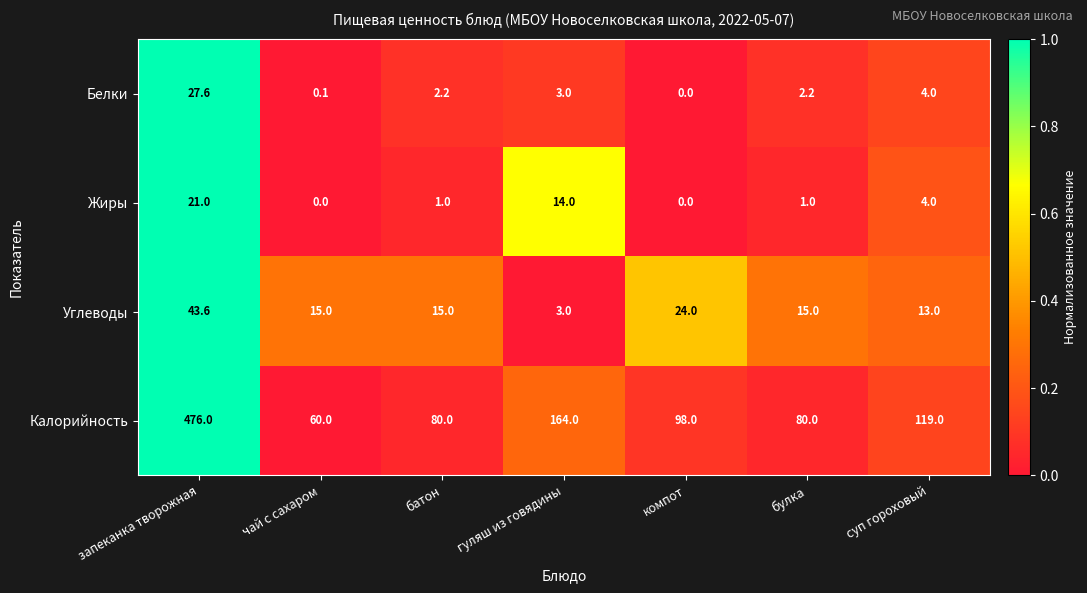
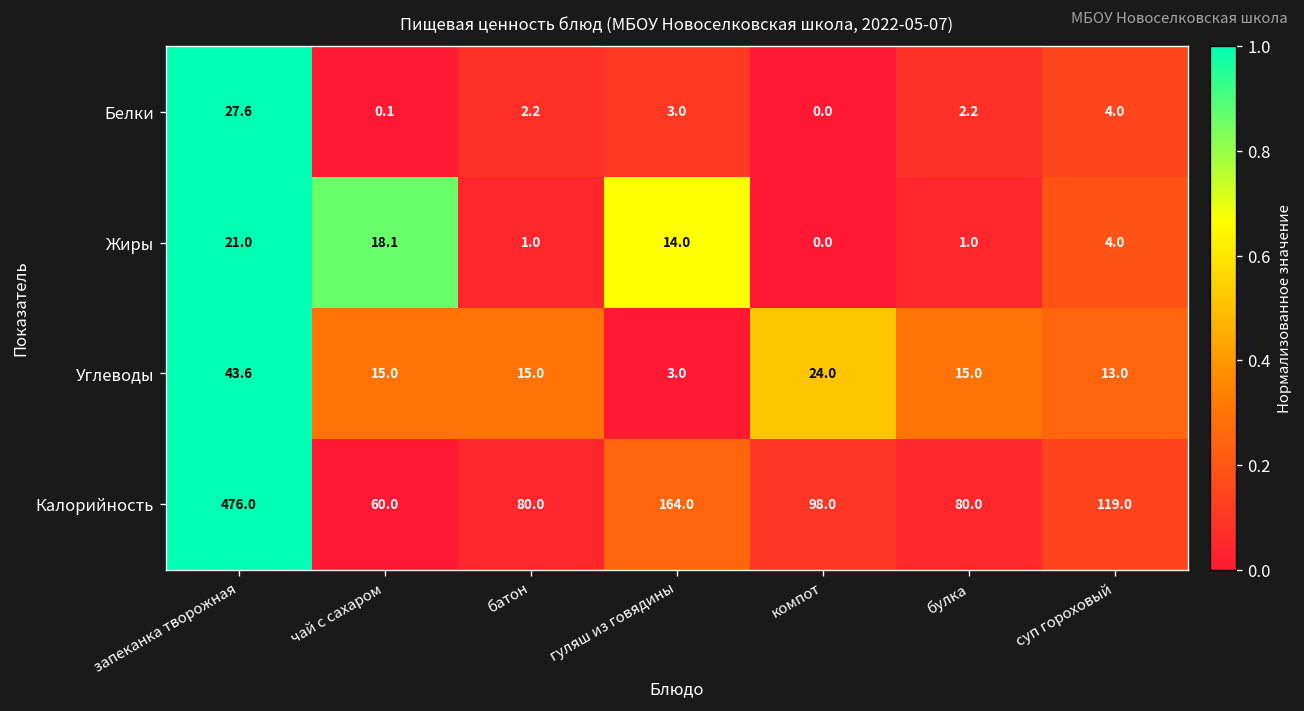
  {
    "Белки": {
      "запеканка творожная": 27.6,
      "чай с сахаром": 0.1,
      "батон": 2.2,
      "гуляш из говядины": 3.0,
      "компот": 0.0,
      "булка": 2.2,
      "суп гороховый": 4.0
    },
    "Жиры": {
      "запеканка творожная": 21.0,
-     "чай с сахаром": 0.0,
+     "чай с сахаром": 18.1,
      "батон": 1.0,
      "гуляш из говядины": 14.0,
      "компот": 0.0,
      "булка": 1.0,
      "суп гороховый": 4.0
    },
    "Углеводы": {
      "запеканка творожная": 43.6,
      "чай с сахаром": 15.0,
      "батон": 15.0,
      "гуляш из говядины": 3.0,
      "компот": 24.0,
      "булка": 15.0,
      "суп гороховый": 13.0
    },
    "Калорийность": {
      "запеканка творожная": 476.0,
      "чай с сахаром": 60.0,
      "батон": 80.0,
      "гуляш из говядины": 164.0,
      "компот": 98.0,
      "булка": 80.0,
      "суп гороховый": 119.0
    }
  }
